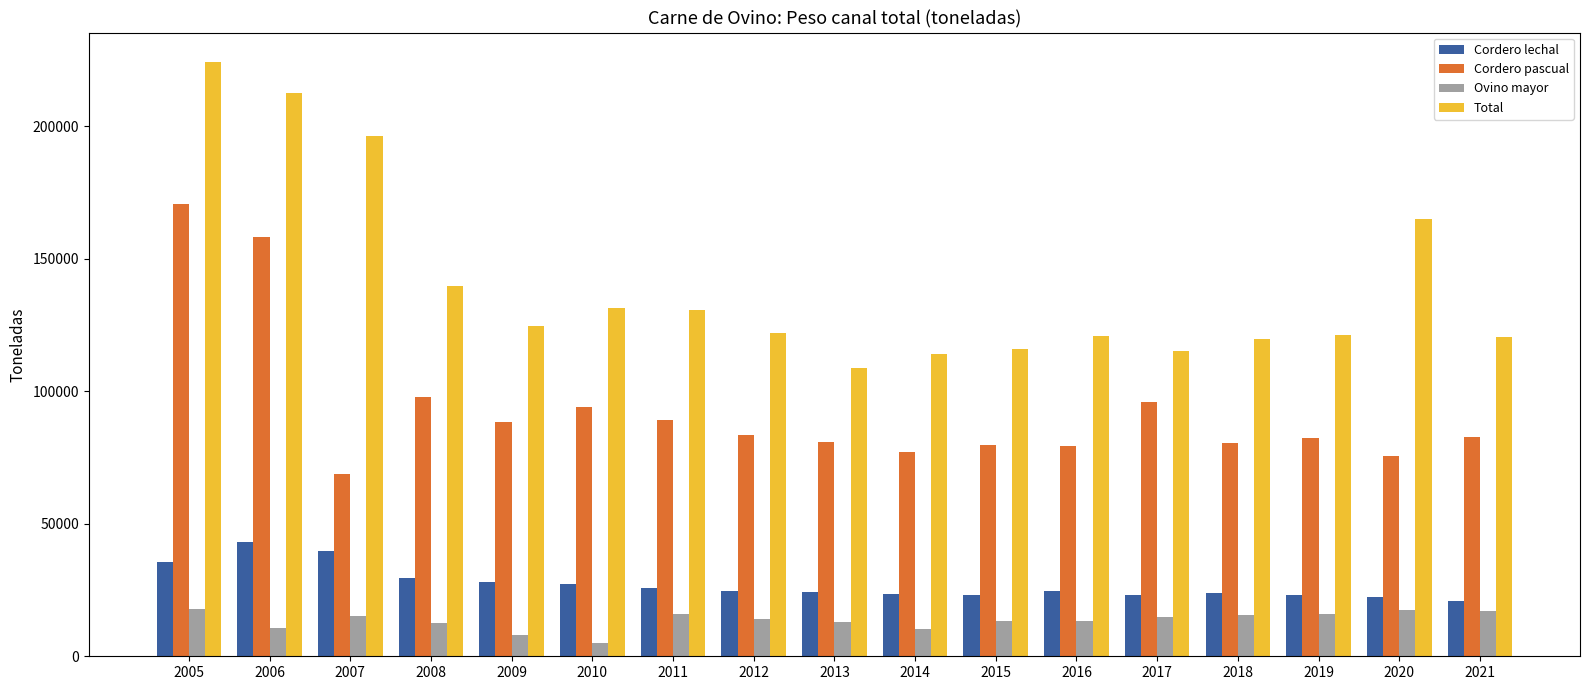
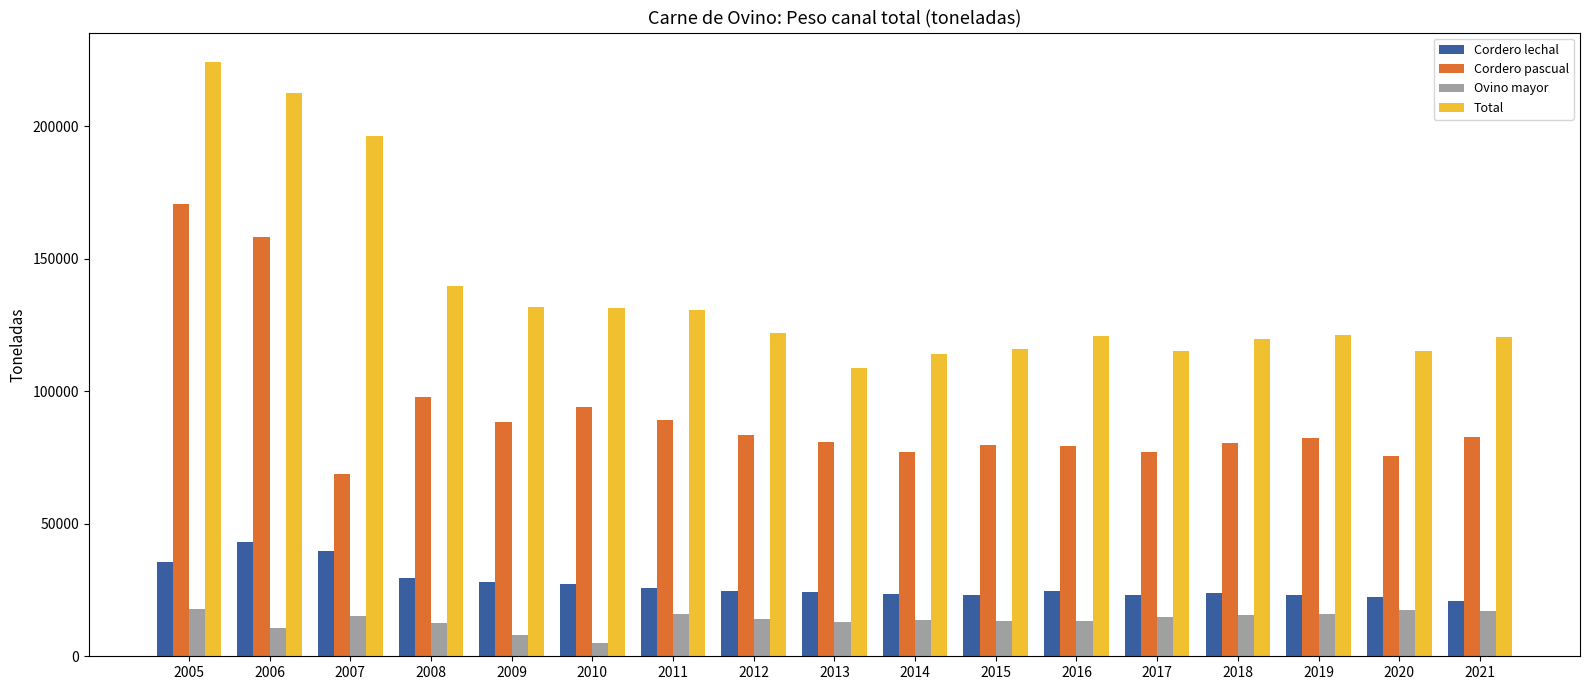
  {
    "Cordero lechal": {
      "2005": 36000,
      "2006": 43000,
      "2007": 40000,
      "2008": 29000,
      "2009": 28000,
      "2010": 27000,
      "2011": 26000,
      "2012": 24000,
      "2013": 24000,
      "2014": 24000,
      "2015": 23000,
      "2016": 24000,
      "2017": 23000,
      "2018": 24000,
      "2019": 23000,
      "2020": 22000,
      "2021": 21000
    },
    "Cordero pascual": {
      "2005": 170000,
      "2006": 158000,
      "2007": 69000,
      "2008": 98000,
      "2009": 88000,
      "2010": 94000,
      "2011": 89000,
      "2012": 84000,
      "2013": 81000,
      "2014": 77000,
      "2015": 80000,
      "2016": 79000,
-     "2017": 96000,
+     "2017": 77000,
      "2018": 80000,
      "2019": 82000,
      "2020": 75000,
      "2021": 83000
    },
    "Ovino mayor": {
      "2005": 18000,
      "2006": 11000,
      "2007": 15000,
      "2008": 13000,
      "2009": 8000,
      "2010": 5000,
      "2011": 16000,
      "2012": 14000,
      "2013": 13000,
-     "2014": 10000,
+     "2014": 14000,
      "2015": 13000,
      "2016": 13000,
      "2017": 15000,
      "2018": 15000,
      "2019": 16000,
      "2020": 17000,
      "2021": 17000
    },
    "Total": {
      "2005": 224000,
      "2006": 212000,
      "2007": 196000,
      "2008": 140000,
-     "2009": 124000,
+     "2009": 132000,
      "2010": 131000,
      "2011": 131000,
      "2012": 122000,
      "2013": 109000,
      "2014": 114000,
      "2015": 116000,
      "2016": 121000,
      "2017": 115000,
      "2018": 120000,
      "2019": 121000,
-     "2020": 165000,
+     "2020": 115000,
      "2021": 120000
    }
  }
